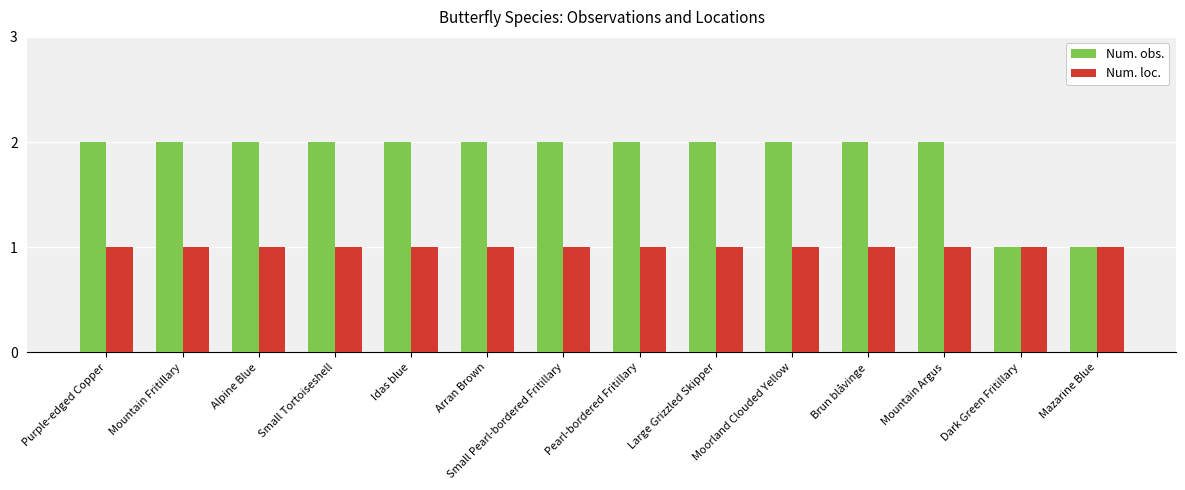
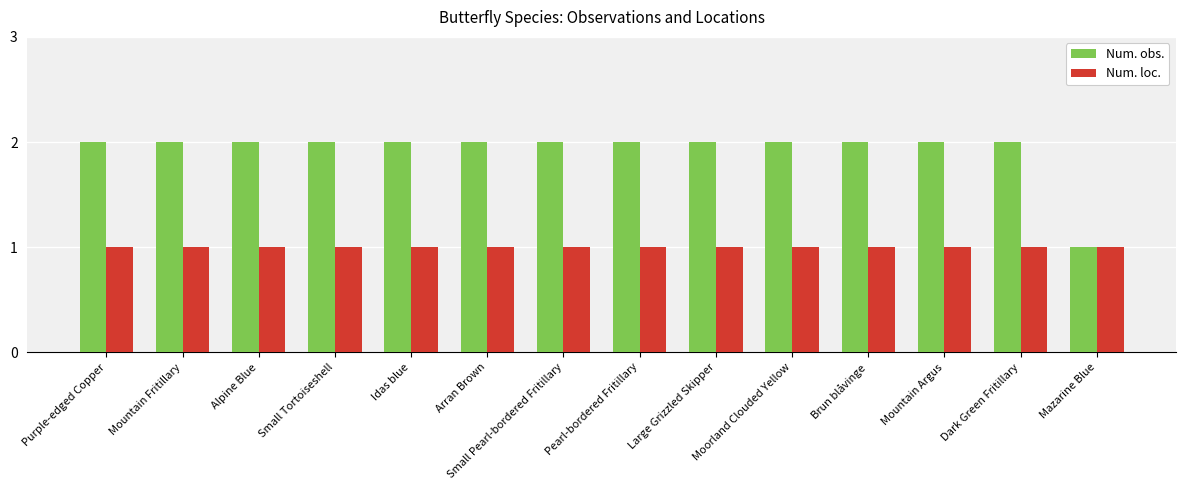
  {
    "Num. obs.": {
      "Purple-edged Copper": 2,
      "Mountain Fritillary": 2,
      "Alpine Blue": 2,
      "Small Tortoiseshell": 2,
      "Idas blue": 2,
      "Arran Brown": 2,
      "Small Pearl-bordered Fritillary": 2,
      "Pearl-bordered Fritillary": 2,
      "Large Grizzled Skipper": 2,
      "Moorland Clouded Yellow": 2,
      "Brun blåvinge": 2,
      "Mountain Argus": 2,
-     "Dark Green Fritillary": 1,
+     "Dark Green Fritillary": 2,
      "Mazarine Blue": 1
    },
    "Num. loc.": {
      "Purple-edged Copper": 1,
      "Mountain Fritillary": 1,
      "Alpine Blue": 1,
      "Small Tortoiseshell": 1,
      "Idas blue": 1,
      "Arran Brown": 1,
      "Small Pearl-bordered Fritillary": 1,
      "Pearl-bordered Fritillary": 1,
      "Large Grizzled Skipper": 1,
      "Moorland Clouded Yellow": 1,
      "Brun blåvinge": 1,
      "Mountain Argus": 1,
      "Dark Green Fritillary": 1,
      "Mazarine Blue": 1
    }
  }
